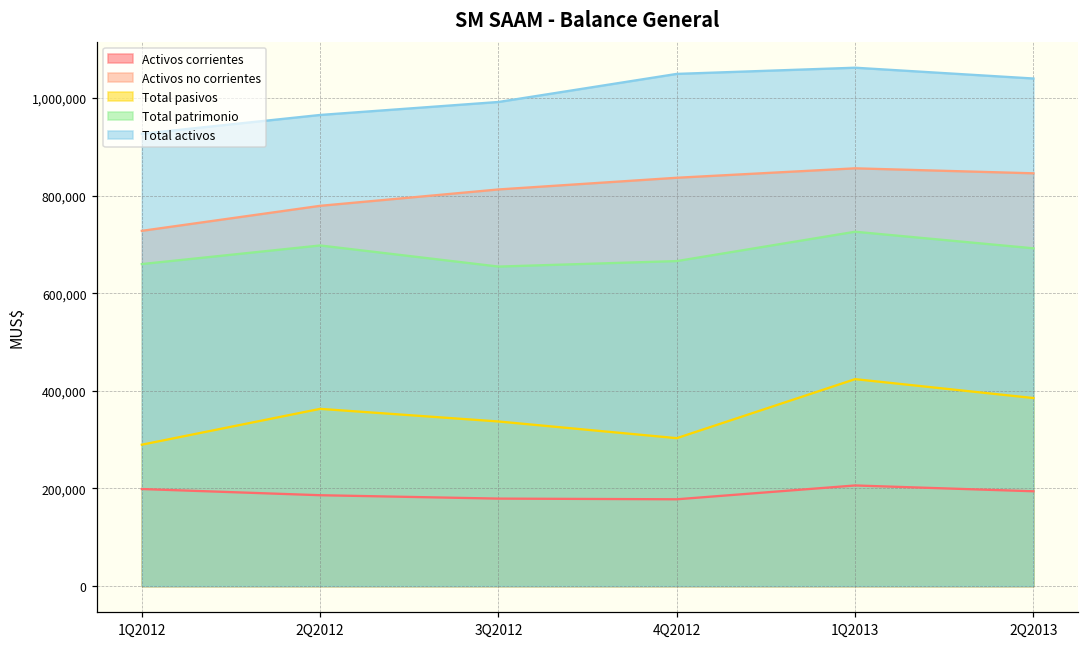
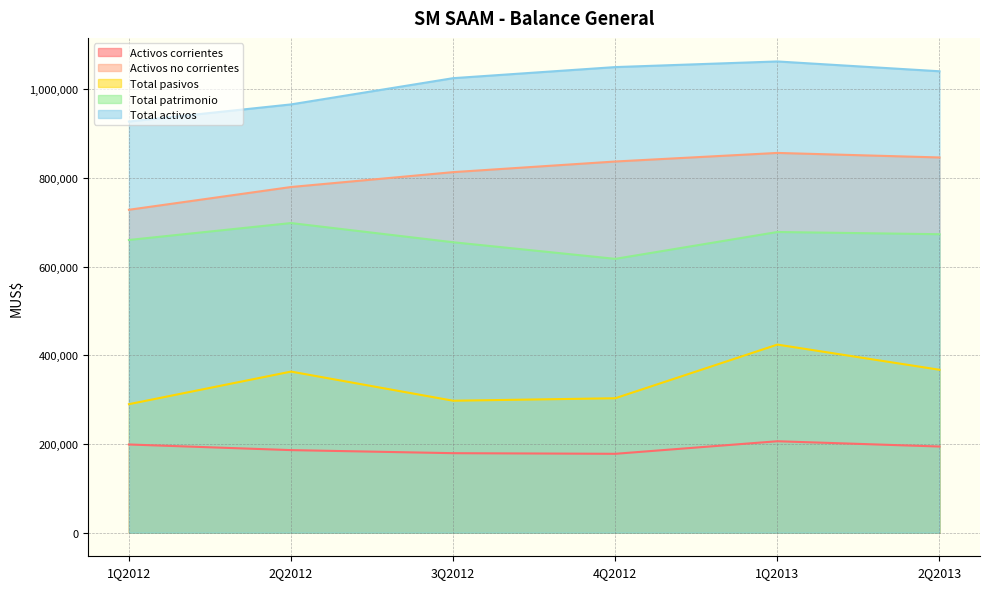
  {
    "Total pasivos": {
      "1Q2012": "290,000",
      "2Q2012": "360,000",
-     "3Q2012": "340,000",
+     "3Q2012": "300,000",
      "4Q2012": "300,000",
      "1Q2013": "420,000",
-     "2Q2013": "390,000"
+     "2Q2013": "370,000"
    },
    "Total patrimonio": {
      "1Q2012": "660,000",
      "2Q2012": "700,000",
      "3Q2012": "650,000",
-     "4Q2012": "670,000",
-     "1Q2013": "730,000",
-     "2Q2013": "690,000"
+     "4Q2012": "620,000",
+     "1Q2013": "680,000",
+     "2Q2013": "670,000"
    },
    "Total activos": {
      "2Q2012": "970,000",
-     "3Q2012": "990,000",
+     "3Q2012": "1,020,000",
      "4Q2012": "1,050,000",
      "1Q2013": "1,060,000",
      "2Q2013": "1,040,000"
    }
  }
